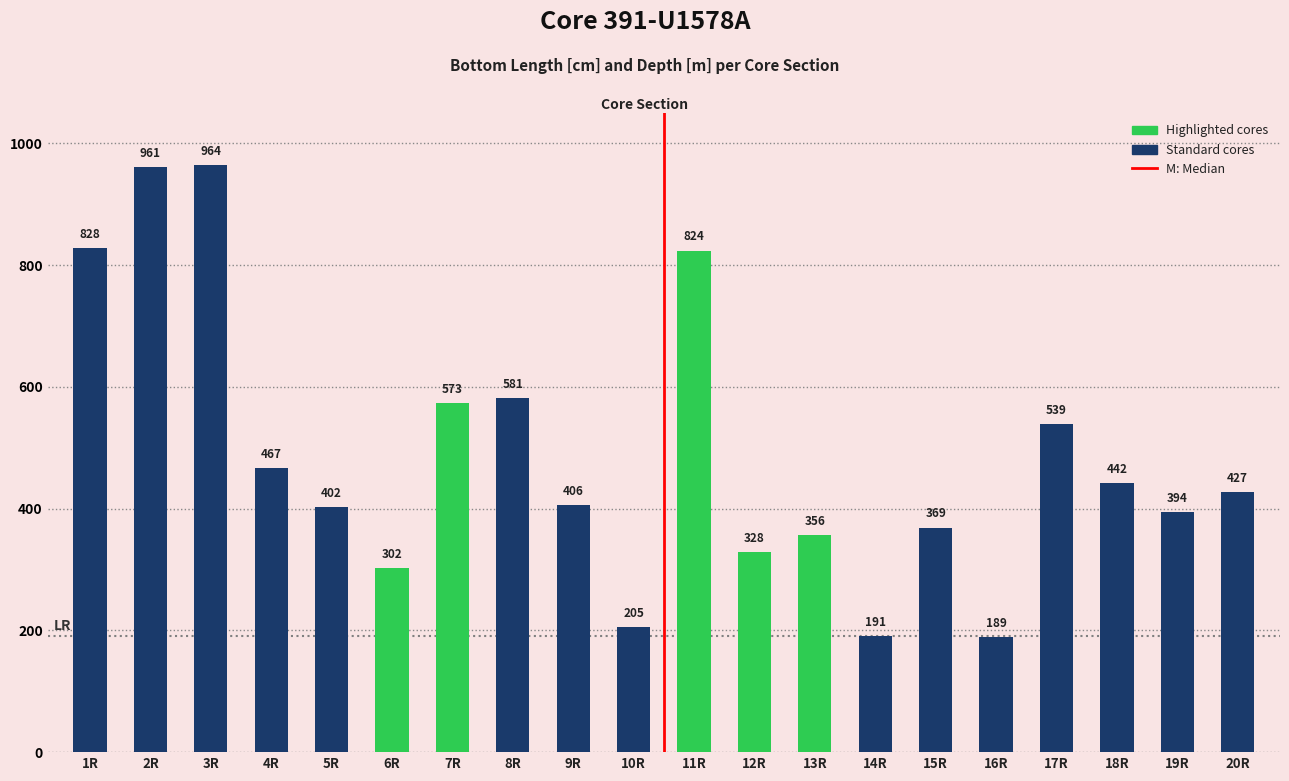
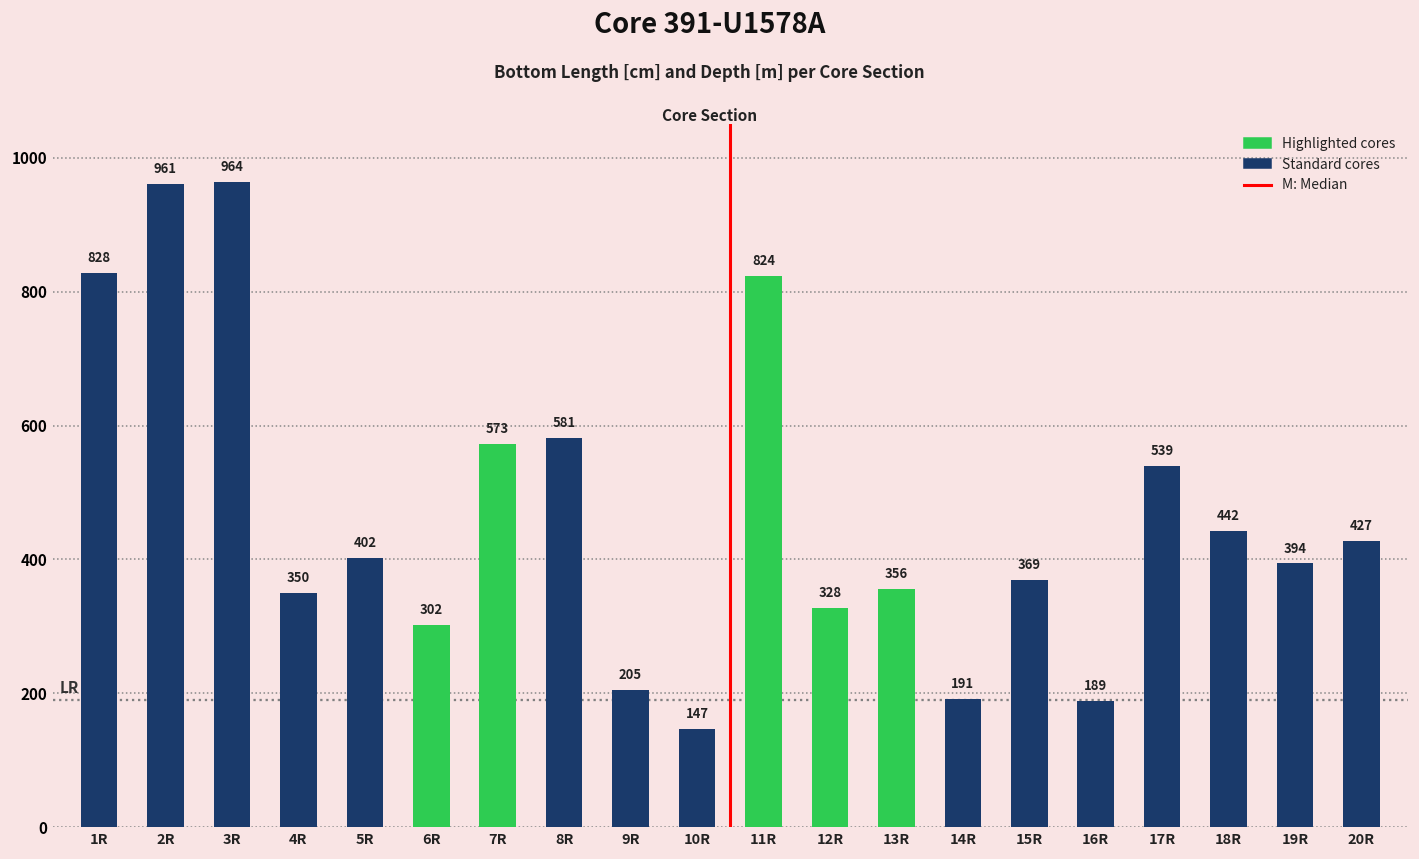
  {
    "1R": 828,
    "2R": 961,
    "3R": 964,
-   "4R": 467,
+   "4R": 350,
    "5R": 402,
    "6R": 302,
    "7R": 573,
    "8R": 581,
-   "9R": 406,
-   "10R": 205,
+   "9R": 205,
+   "10R": 147,
    "11R": 824,
    "12R": 328,
    "13R": 356,
    "14R": 191,
    "15R": 369,
    "16R": 189,
    "17R": 539,
    "18R": 442,
    "19R": 394,
    "20R": 427
  }
